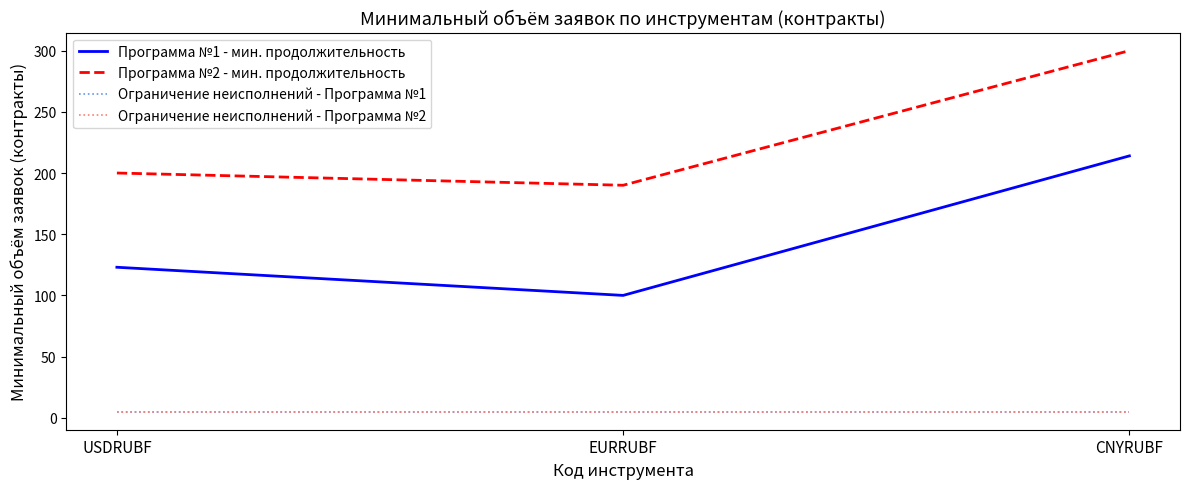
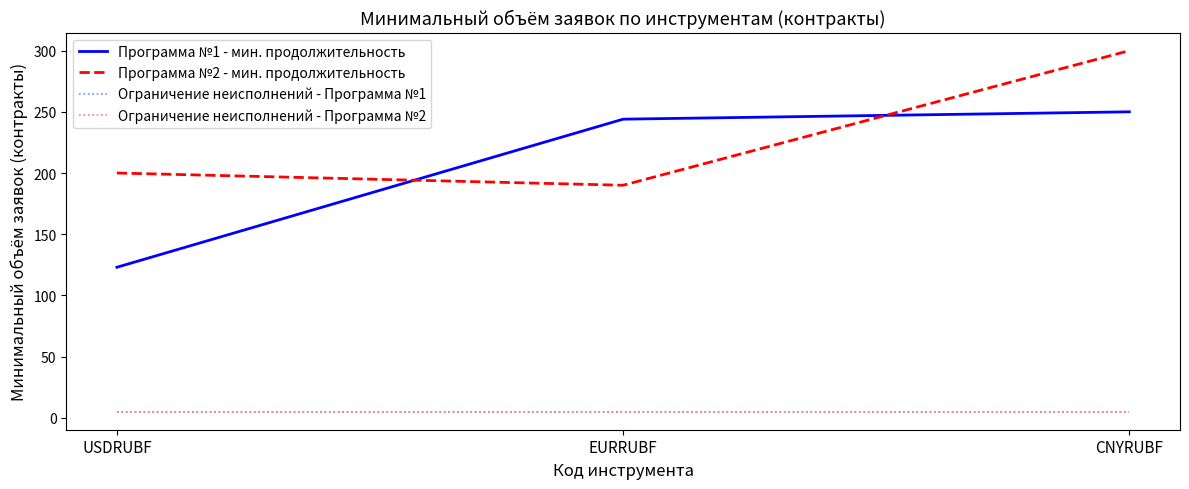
  {
    "Программа №1 - мин. продолжительность": {
      "USDRUBF": 123,
-     "EURRUBF": 100,
-     "CNYRUBF": 214
+     "EURRUBF": 244,
+     "CNYRUBF": 250
    },
    "Программа №2 - мин. продолжительность": {
      "USDRUBF": 200,
      "EURRUBF": 190,
      "CNYRUBF": 300
    },
    "Ограничение неисполнений - Программа №2": {
      "USDRUBF": 5,
      "EURRUBF": 5,
      "CNYRUBF": 5
    }
  }
